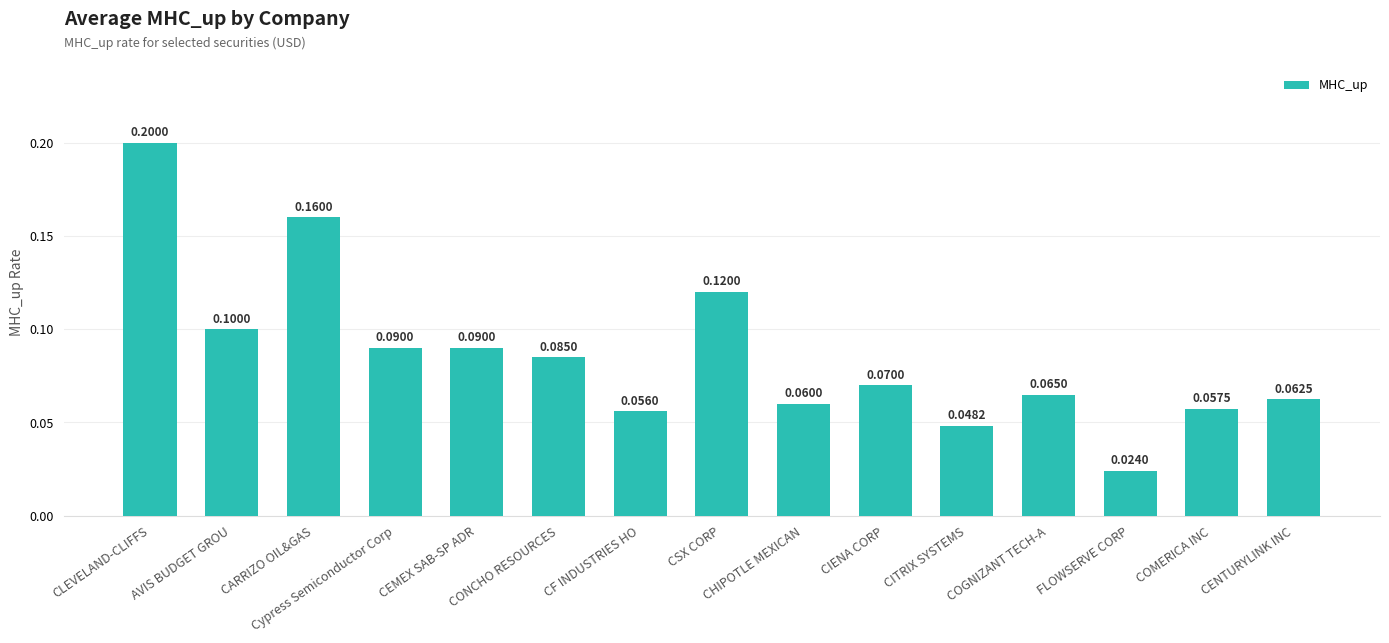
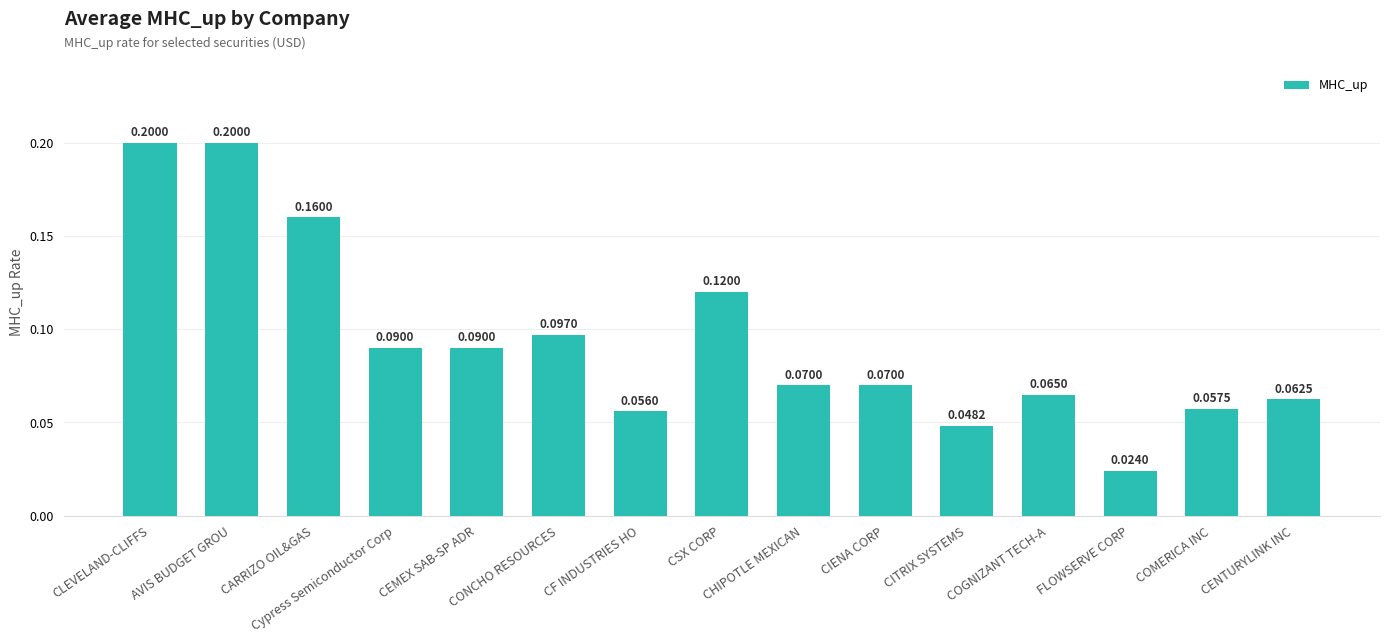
  {
    "CLEVELAND-CLIFFS": 0.2000,
-   "AVIS BUDGET GROU": 0.1000,
+   "AVIS BUDGET GROU": 0.2000,
    "CARRIZO OIL&GAS": 0.1600,
    "Cypress Semiconductor Corp": 0.0900,
    "CEMEX SAB-SP ADR": 0.0900,
-   "CONCHO RESOURCES": 0.0850,
+   "CONCHO RESOURCES": 0.0970,
    "CF INDUSTRIES HO": 0.0560,
    "CSX CORP": 0.1200,
-   "CHIPOTLE MEXICAN": 0.0600,
+   "CHIPOTLE MEXICAN": 0.0700,
    "CIENA CORP": 0.0700,
    "CITRIX SYSTEMS": 0.0482,
    "COGNIZANT TECH-A": 0.0650,
    "FLOWSERVE CORP": 0.0240,
    "COMERICA INC": 0.0575,
    "CENTURYLINK INC": 0.0625
  }
